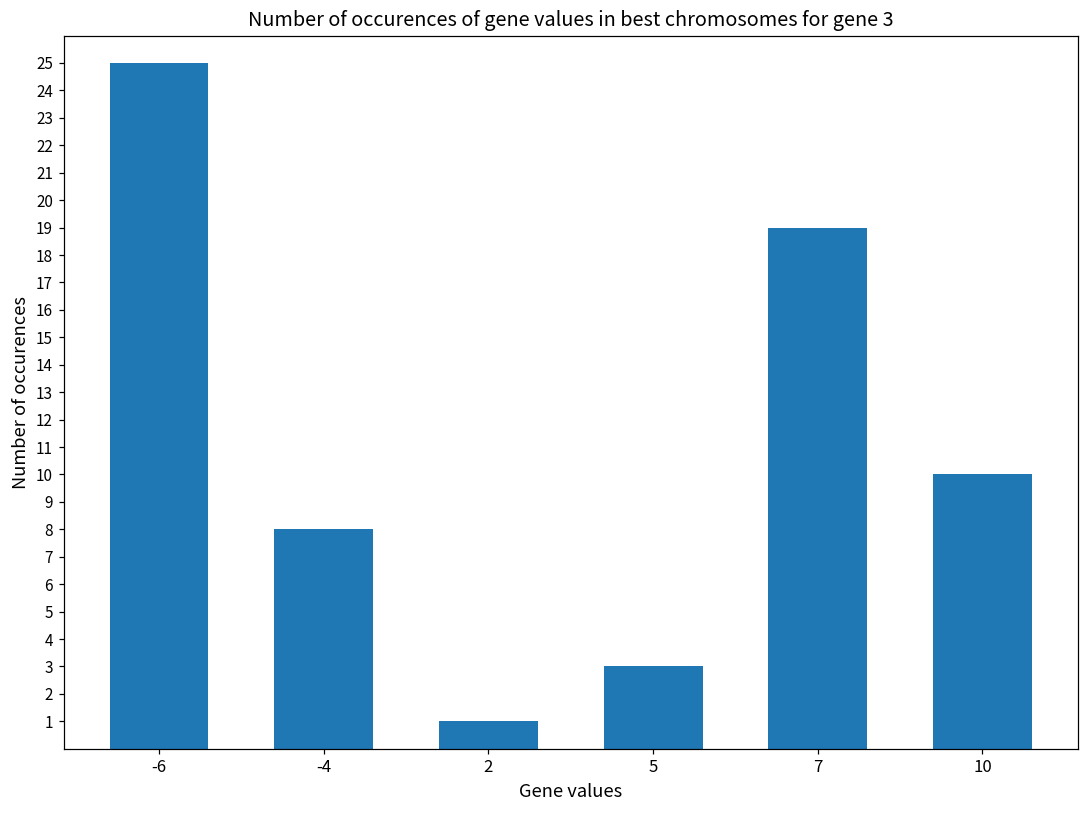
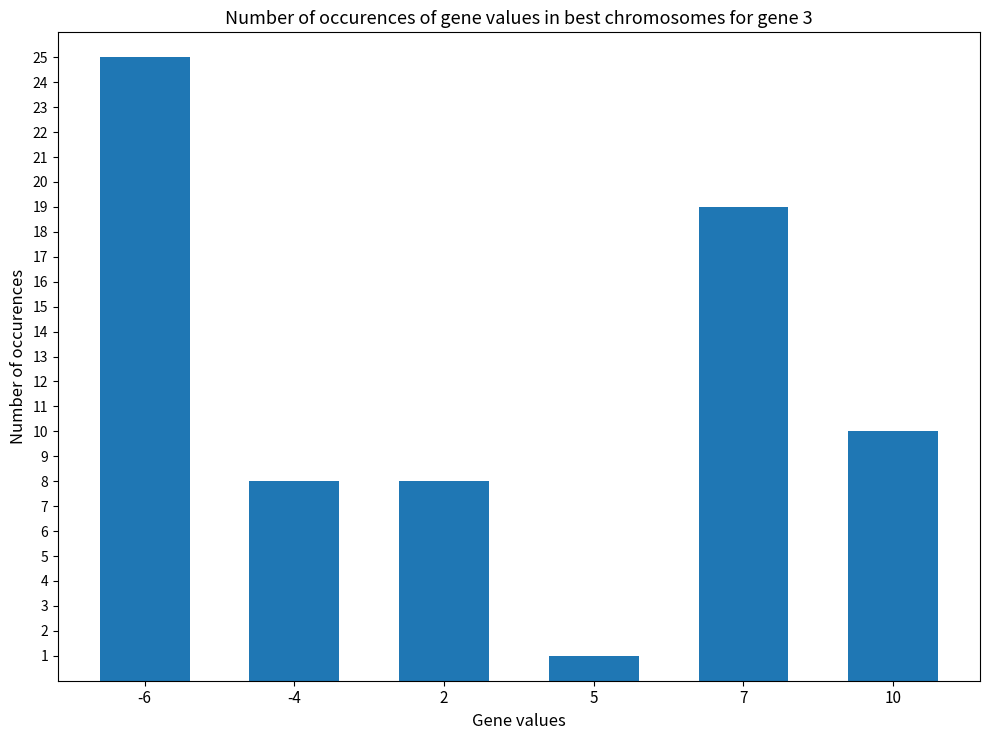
  {
    "-6": 25,
    "-4": 8,
-   "2": 1,
-   "5": 3,
+   "2": 8,
+   "5": 1,
    "7": 19,
    "10": 10
  }
